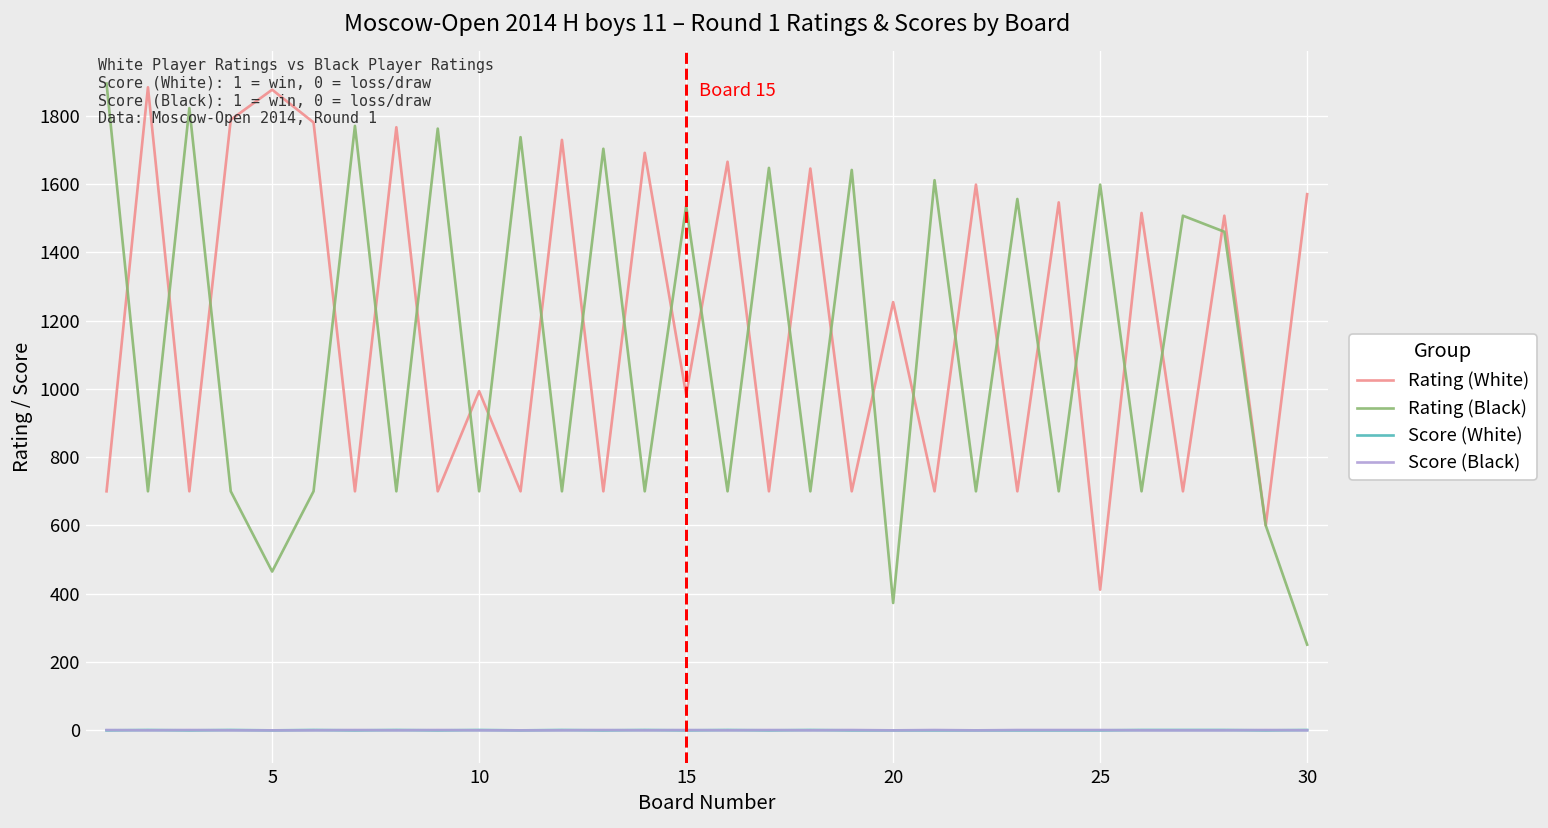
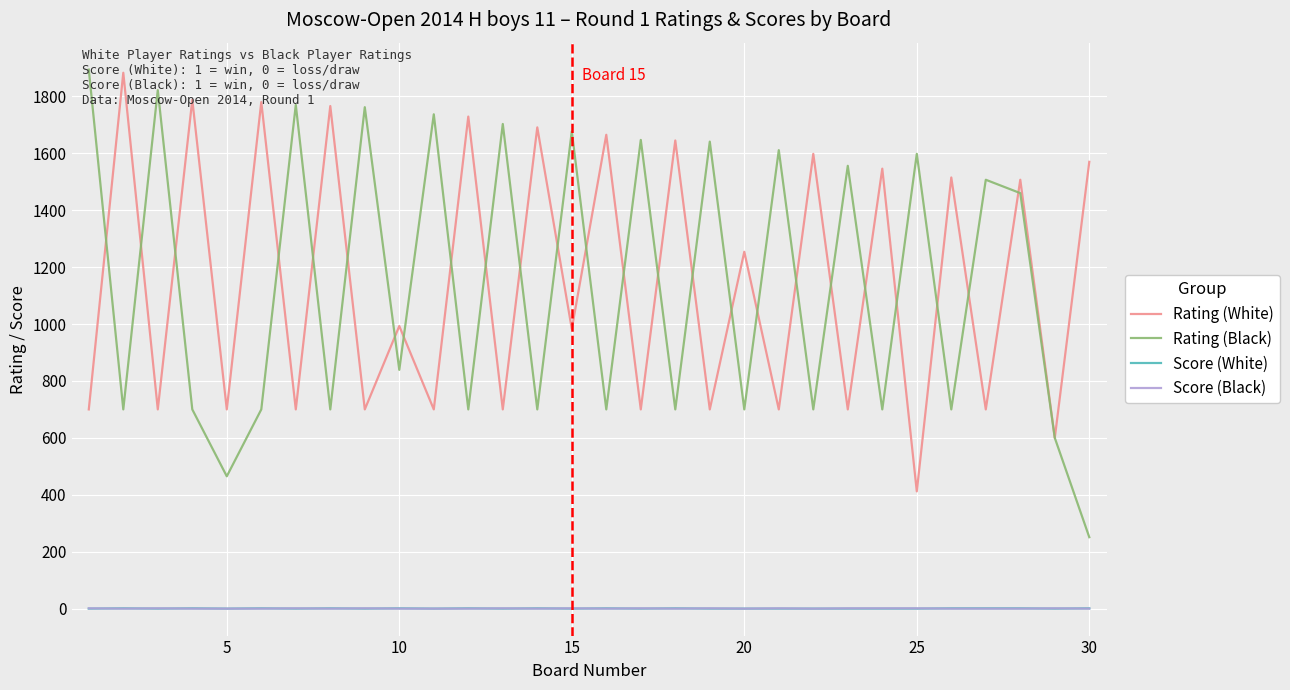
  {
    "Rating (White)": {
-     "5": 1880,
+     "5": 700,
      "10": 990,
      "15": 980,
      "20": 1250,
      "25": 410,
      "30": 1570
    },
    "Rating (Black)": {
      "5": 470,
-     "10": 700,
-     "15": 1540,
-     "20": 370,
+     "10": 840,
+     "15": 1680,
+     "20": 700,
      "25": 1600,
      "30": 250
    }
  }
